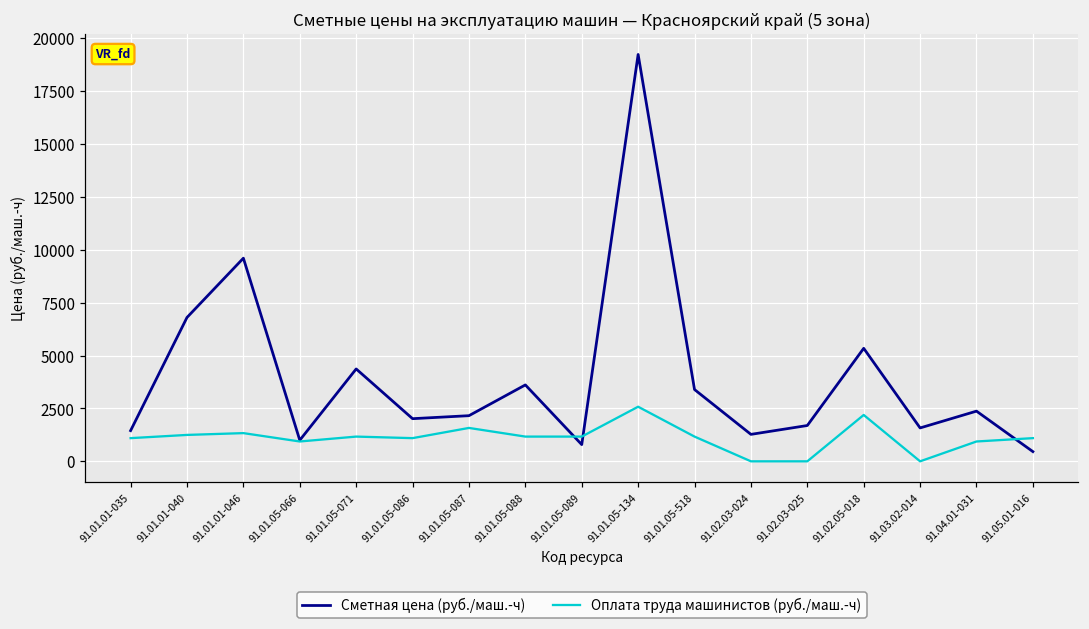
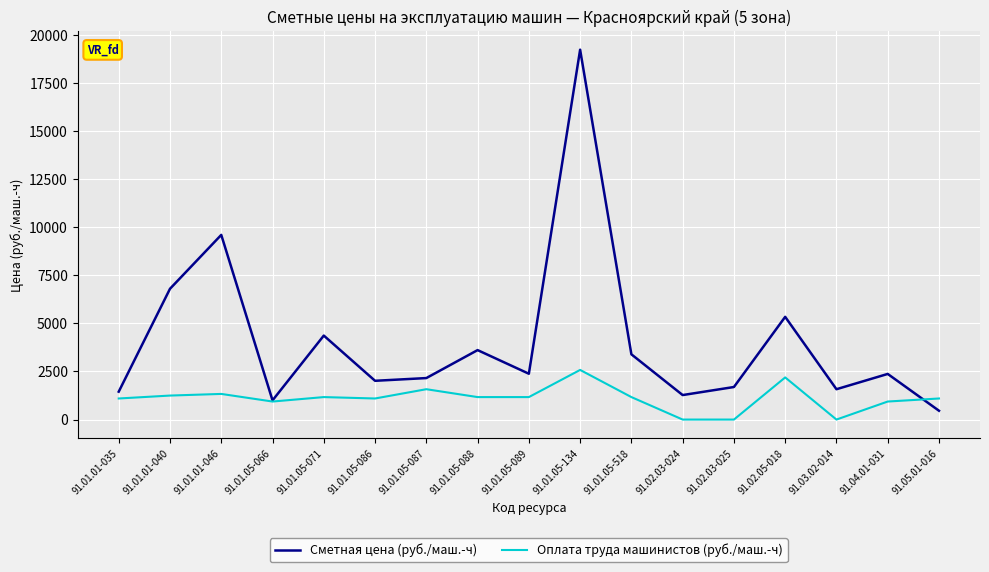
  {
    "Сметная цена (руб./маш.-ч)": {
      "91.01.01-035": 1400,
      "91.01.01-040": 6800,
      "91.01.01-046": 9600,
      "91.01.05-071": 4400,
      "91.01.05-086": 2000,
      "91.01.05-087": 2200,
      "91.01.05-088": 3600,
-     "91.01.05-089": 800,
+     "91.01.05-089": 2400,
      "91.01.05-134": 19200,
      "91.01.05-518": 3400,
      "91.02.03-024": 1300,
      "91.02.03-025": 1700,
      "91.02.05-018": 5300,
      "91.03.02-014": 1600,
      "91.04.01-031": 2400,
      "91.05.01-016": 500
    },
    "Оплата труда машинистов (руб./маш.-ч)": {
      "91.01.01-035": 1100,
      "91.01.01-040": 1200,
      "91.01.01-046": 1300,
      "91.01.05-071": 1200,
      "91.01.05-086": 1100,
      "91.01.05-087": 1600,
      "91.01.05-088": 1200,
      "91.01.05-089": 1200,
      "91.01.05-134": 2600,
      "91.01.05-518": 1200,
      "91.02.03-024": 0,
      "91.02.03-025": 0,
      "91.02.05-018": 2200,
      "91.03.02-014": 0,
      "91.04.01-031": 900,
      "91.05.01-016": 1100
    }
  }
